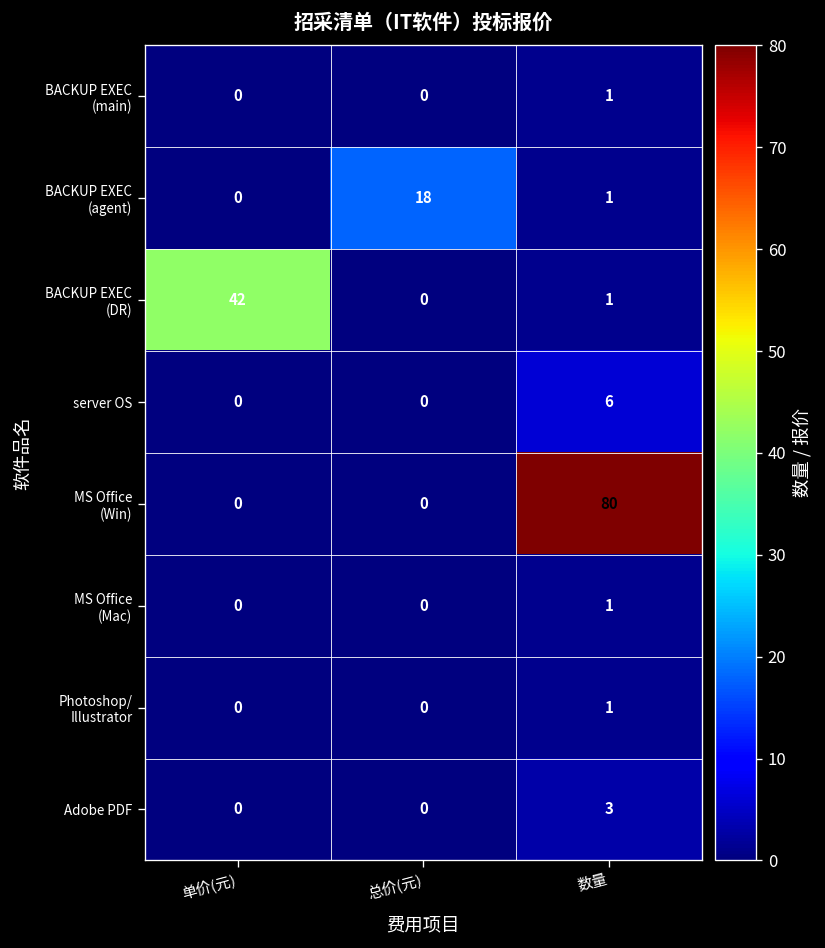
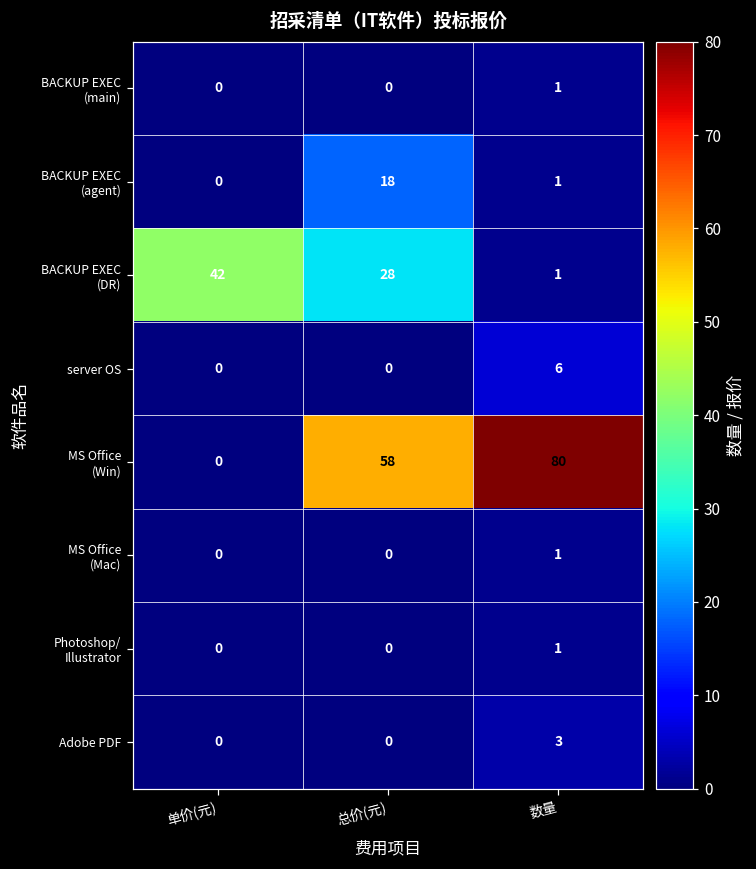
  {
    "BACKUP EXEC (main)": {
      "单价(元)": 0,
      "总价(元)": 0,
      "数量": 1
    },
    "BACKUP EXEC (agent)": {
      "单价(元)": 0,
      "总价(元)": 18,
      "数量": 1
    },
    "BACKUP EXEC (DR)": {
      "单价(元)": 42,
-     "总价(元)": 0,
+     "总价(元)": 28,
      "数量": 1
    },
    "server OS": {
      "单价(元)": 0,
      "总价(元)": 0,
      "数量": 6
    },
    "MS Office (Win)": {
      "单价(元)": 0,
-     "总价(元)": 0,
+     "总价(元)": 58,
      "数量": 80
    },
    "MS Office (Mac)": {
      "单价(元)": 0,
      "总价(元)": 0,
      "数量": 1
    },
    "Photoshop/ Illustrator": {
      "单价(元)": 0,
      "总价(元)": 0,
      "数量": 1
    },
    "Adobe PDF": {
      "单价(元)": 0,
      "总价(元)": 0,
      "数量": 3
    }
  }
